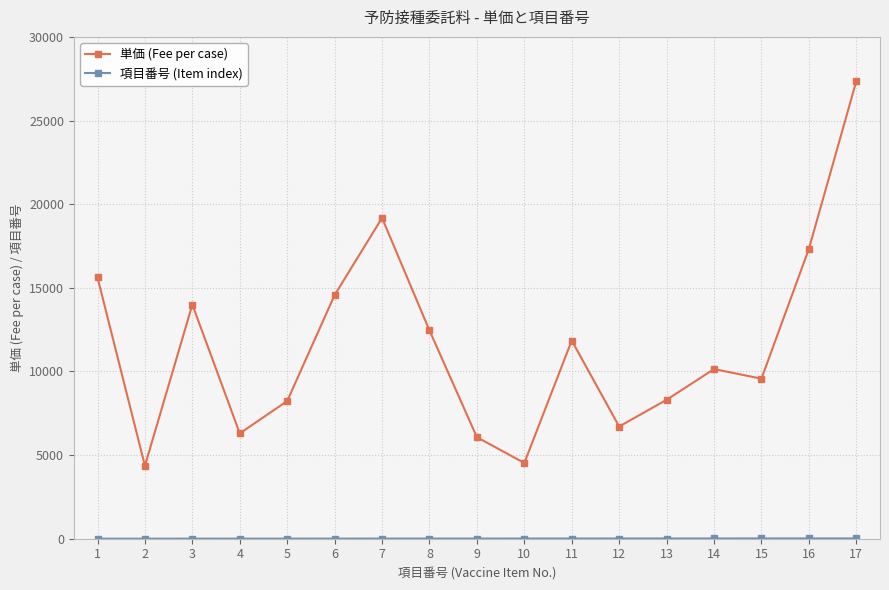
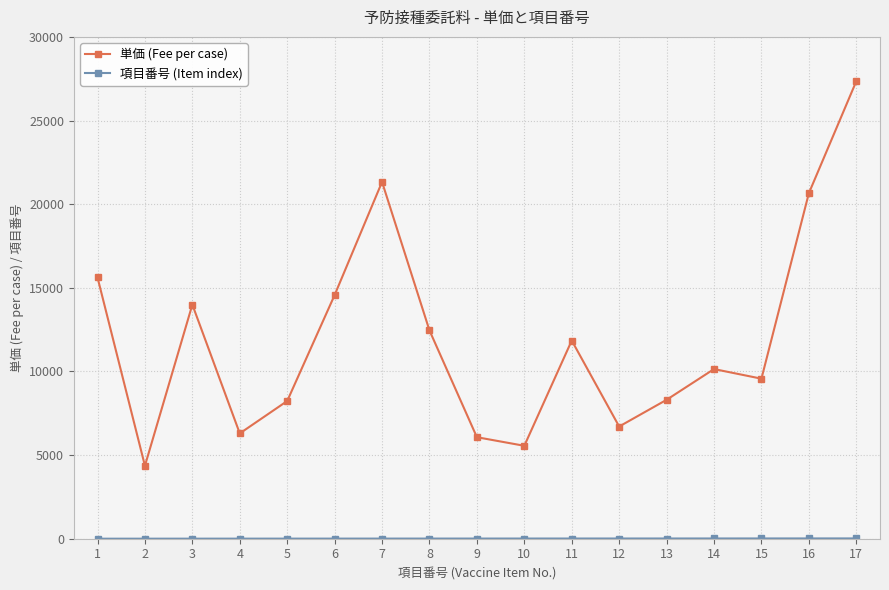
  {
    "単価 (Fee per case)": {
      "1": 15600,
      "2": 4400,
      "3": 14000,
      "4": 6300,
      "5": 8200,
      "6": 14600,
-     "7": 19200,
+     "7": 21300,
      "8": 12500,
      "9": 6100,
-     "10": 4500,
+     "10": 5600,
      "11": 11800,
      "12": 6700,
      "13": 8300,
      "14": 10100,
      "15": 9600,
-     "16": 17300,
+     "16": 20700,
      "17": 27300
    },
    "項目番号 (Item index)": {
      "1": 0,
      "2": 0,
      "3": 0,
      "4": 0,
      "5": 0,
      "6": 0,
      "7": 0,
      "8": 0,
      "9": 0,
      "10": 0,
      "11": 0,
      "12": 0,
      "13": 0,
      "14": 0,
      "15": 0,
      "16": 0,
      "17": 0
    }
  }
